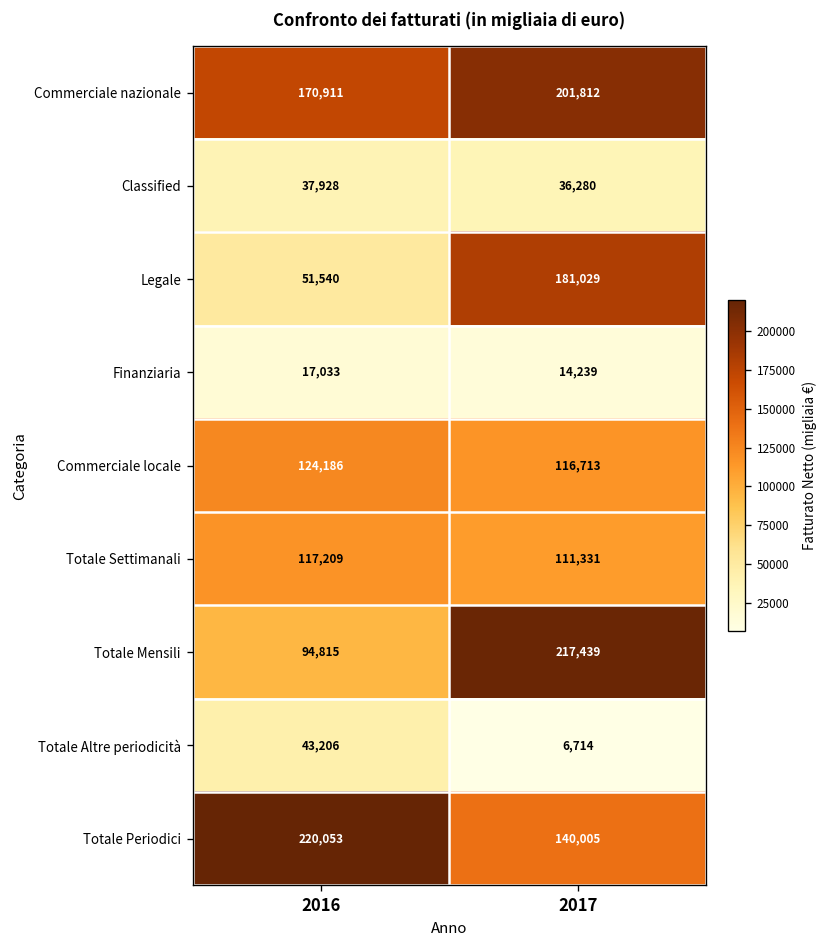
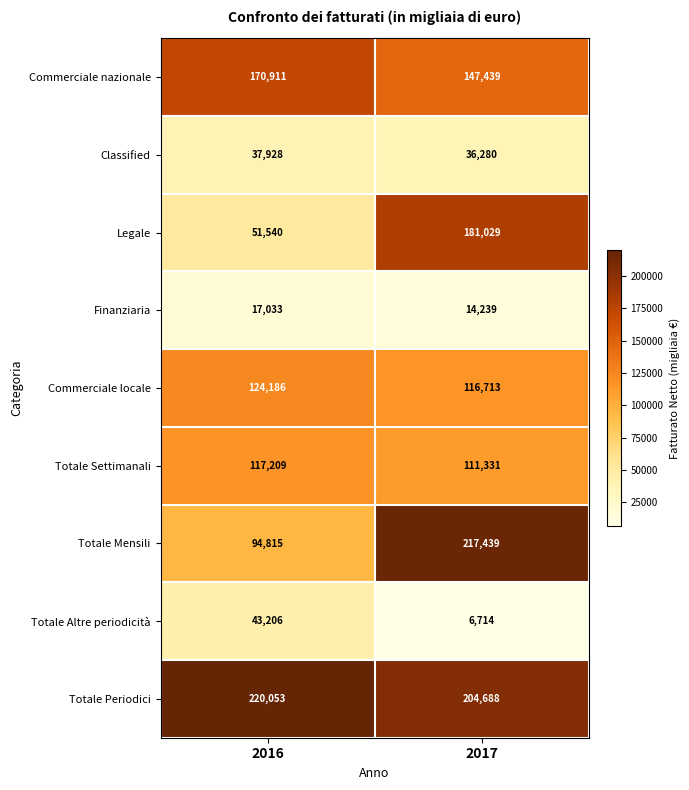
  {
    "Commerciale nazionale": {
      "2016": "170,911",
-     "2017": "201,812"
+     "2017": "147,439"
    },
    "Classified": {
      "2016": "37,928",
      "2017": "36,280"
    },
    "Legale": {
      "2016": "51,540",
      "2017": "181,029"
    },
    "Finanziaria": {
      "2016": "17,033",
      "2017": "14,239"
    },
    "Commerciale locale": {
      "2016": "124,186",
      "2017": "116,713"
    },
    "Totale Settimanali": {
      "2016": "117,209",
      "2017": "111,331"
    },
    "Totale Mensili": {
      "2016": "94,815",
      "2017": "217,439"
    },
    "Totale Altre periodicità": {
      "2016": "43,206",
      "2017": "6,714"
    },
    "Totale Periodici": {
      "2016": "220,053",
-     "2017": "140,005"
+     "2017": "204,688"
    }
  }
